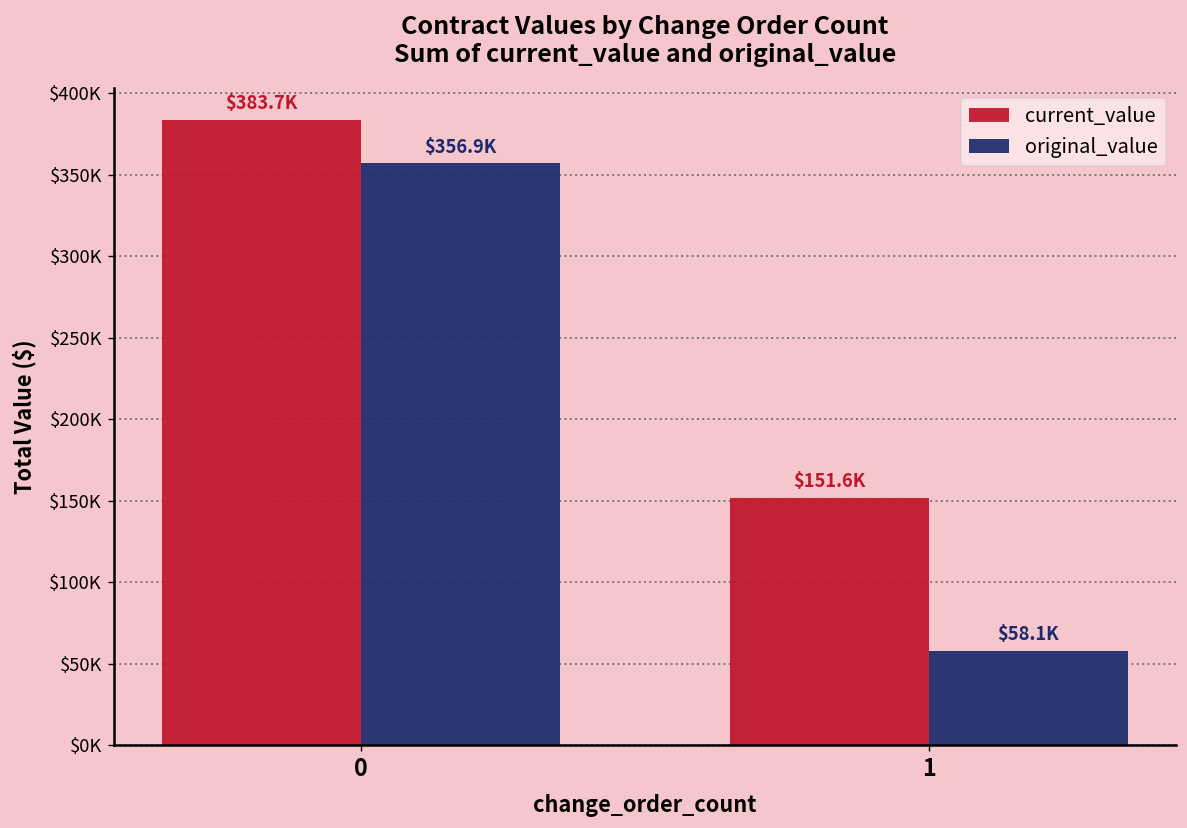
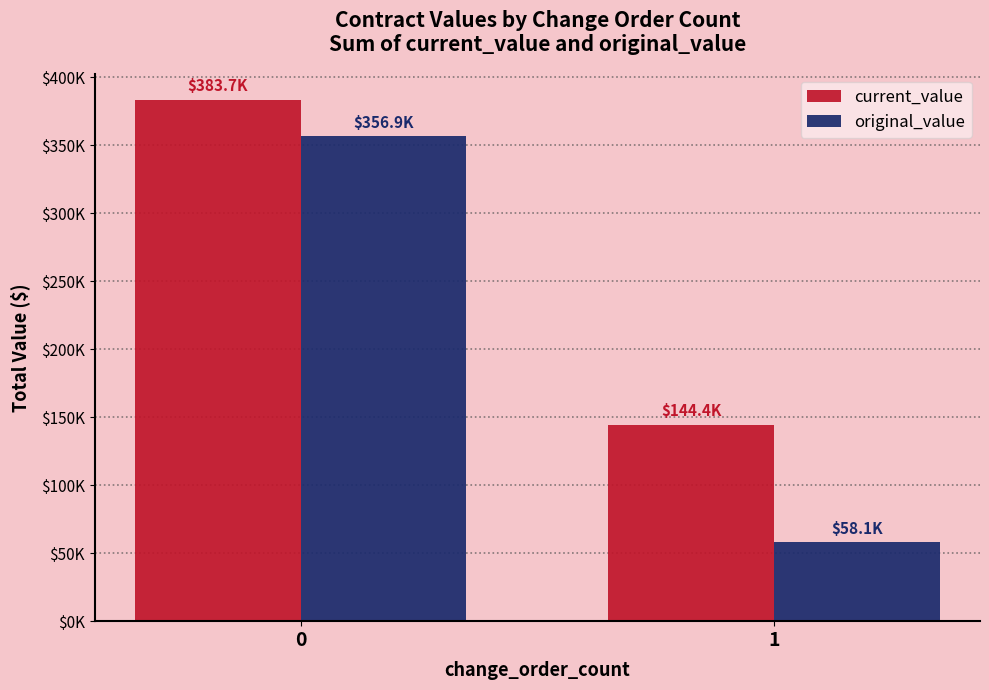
  {
    "current_value": {
      "0": "$383.7K",
-     "1": "$151.6K"
+     "1": "$144.4K"
    },
    "original_value": {
      "0": "$356.9K",
      "1": "$58.1K"
    }
  }
